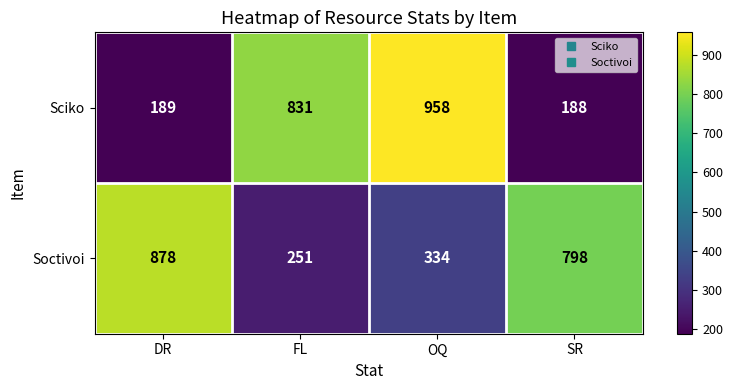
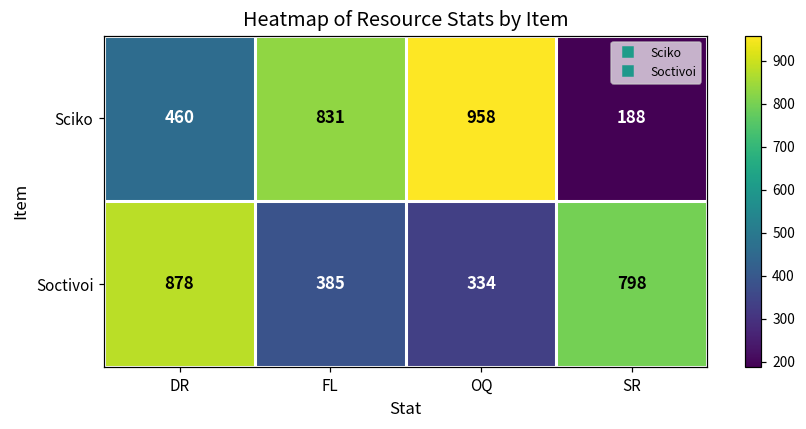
  {
    "Sciko": {
-     "DR": 189,
+     "DR": 460,
      "FL": 831,
      "OQ": 958,
      "SR": 188
    },
    "Soctivoi": {
      "DR": 878,
-     "FL": 251,
+     "FL": 385,
      "OQ": 334,
      "SR": 798
    }
  }
